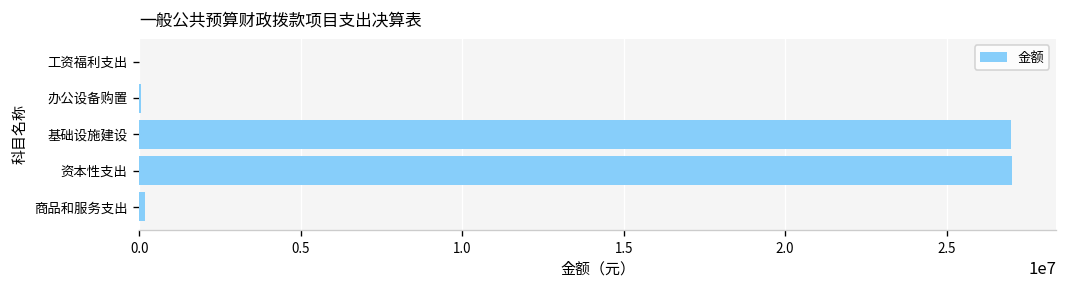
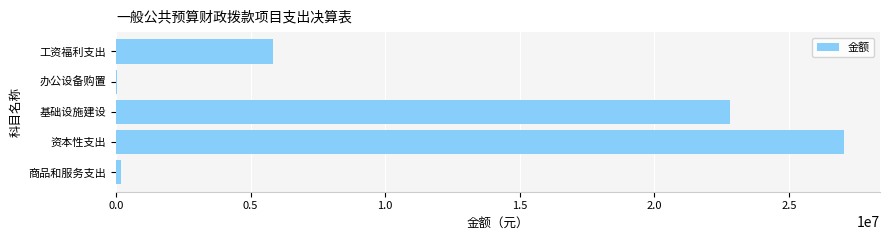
  {
-   "工资福利支出": 0,
-   "基础设施建设": 27000000,
+   "工资福利支出": 5800000,
+   "基础设施建设": 22800000,
    "资本性支出": 27000000,
    "商品和服务支出": 200000
  }
